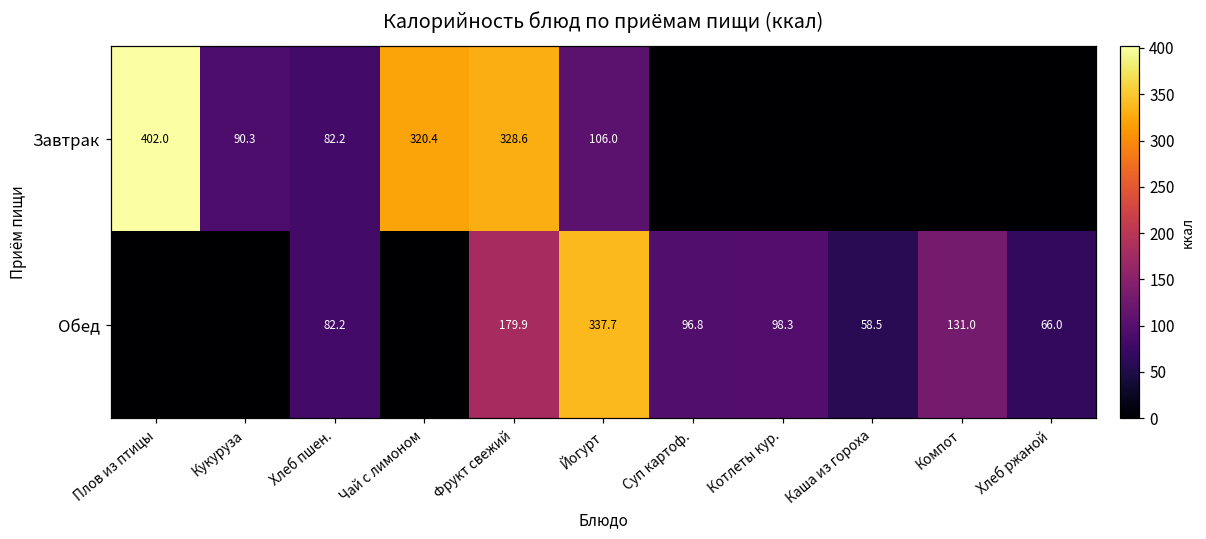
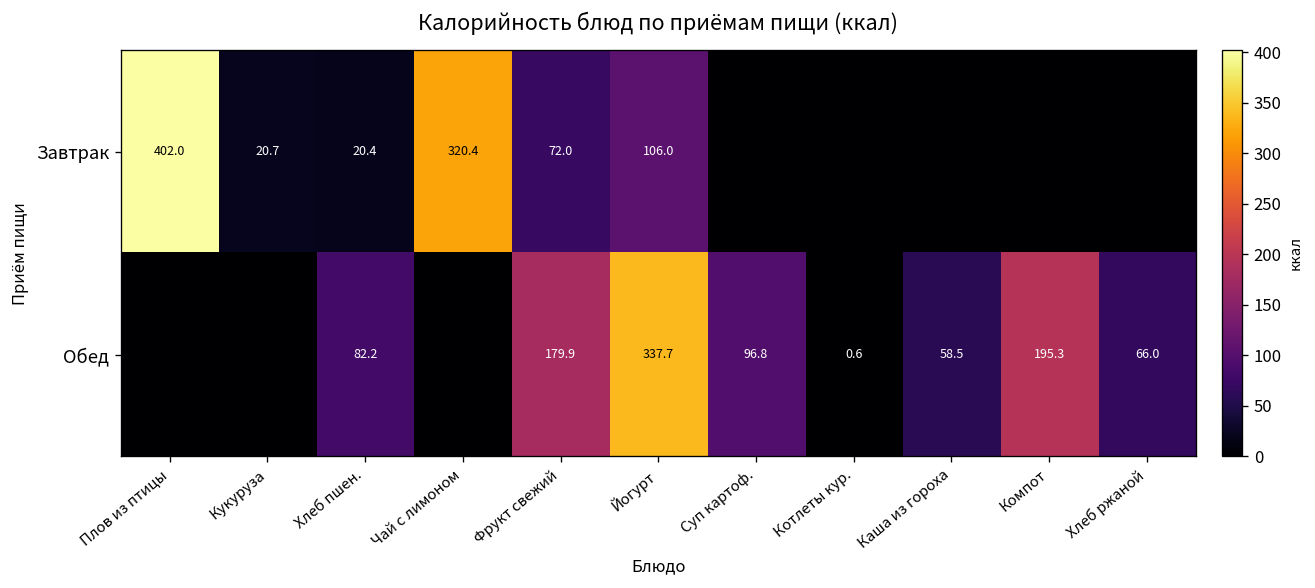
  {
    "Завтрак": {
      "Плов из птицы": 402.0,
-     "Кукуруза": 90.3,
-     "Хлеб пшен.": 82.2,
+     "Кукуруза": 20.7,
+     "Хлеб пшен.": 20.4,
      "Чай с лимоном": 320.4,
-     "Фрукт свежий": 328.6,
+     "Фрукт свежий": 72.0,
      "Йогурт": 106.0
    },
    "Обед": {
      "Хлеб пшен.": 82.2,
      "Фрукт свежий": 179.9,
      "Йогурт": 337.7,
      "Суп картоф.": 96.8,
-     "Котлеты кур.": 98.3,
+     "Котлеты кур.": 0.6,
      "Каша из гороха": 58.5,
-     "Компот": 131.0,
+     "Компот": 195.3,
      "Хлеб ржаной": 66.0
    }
  }
